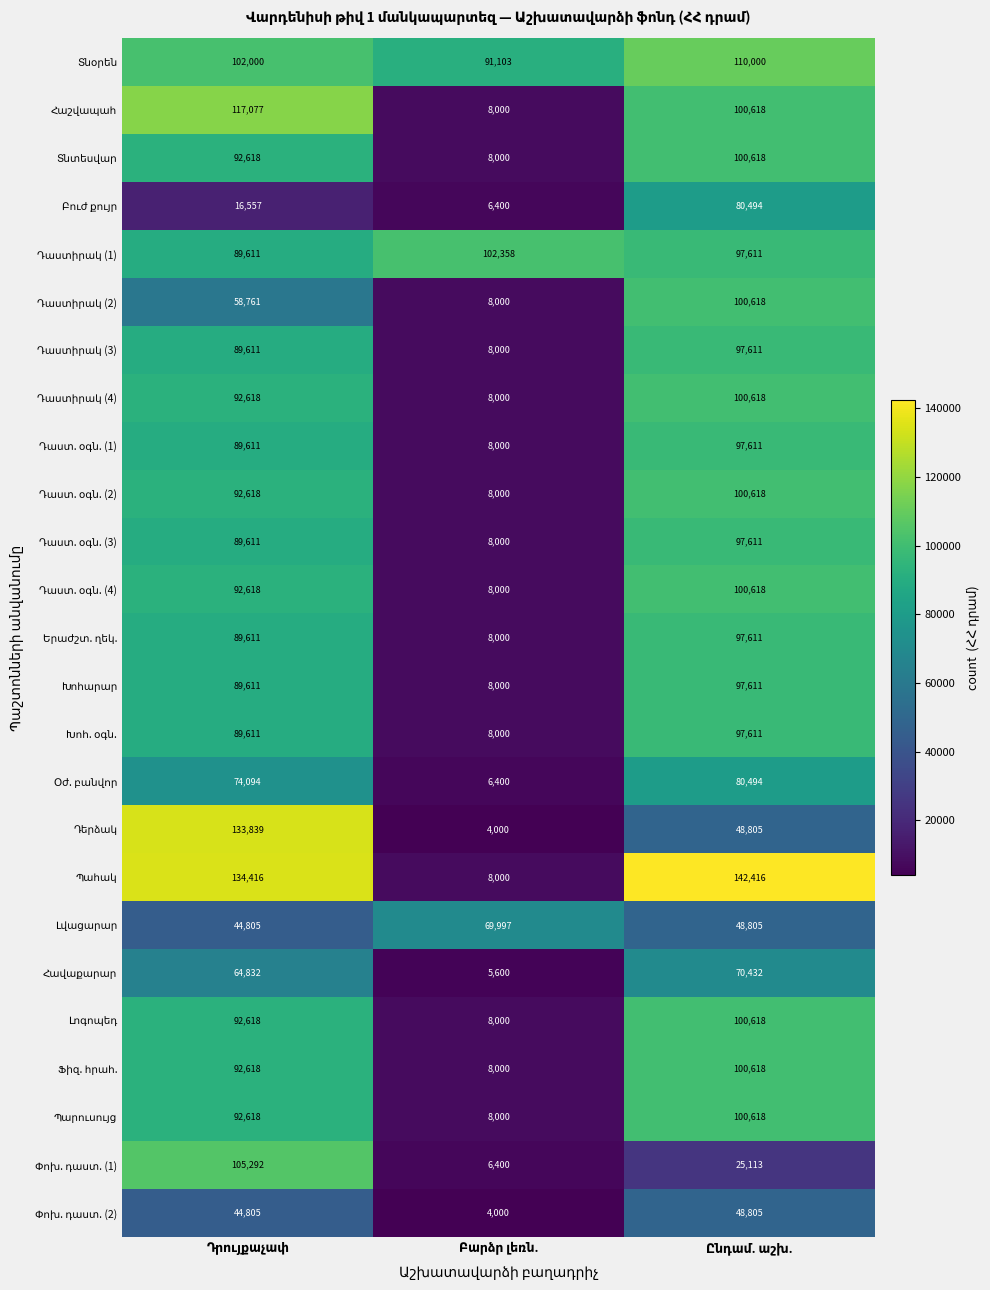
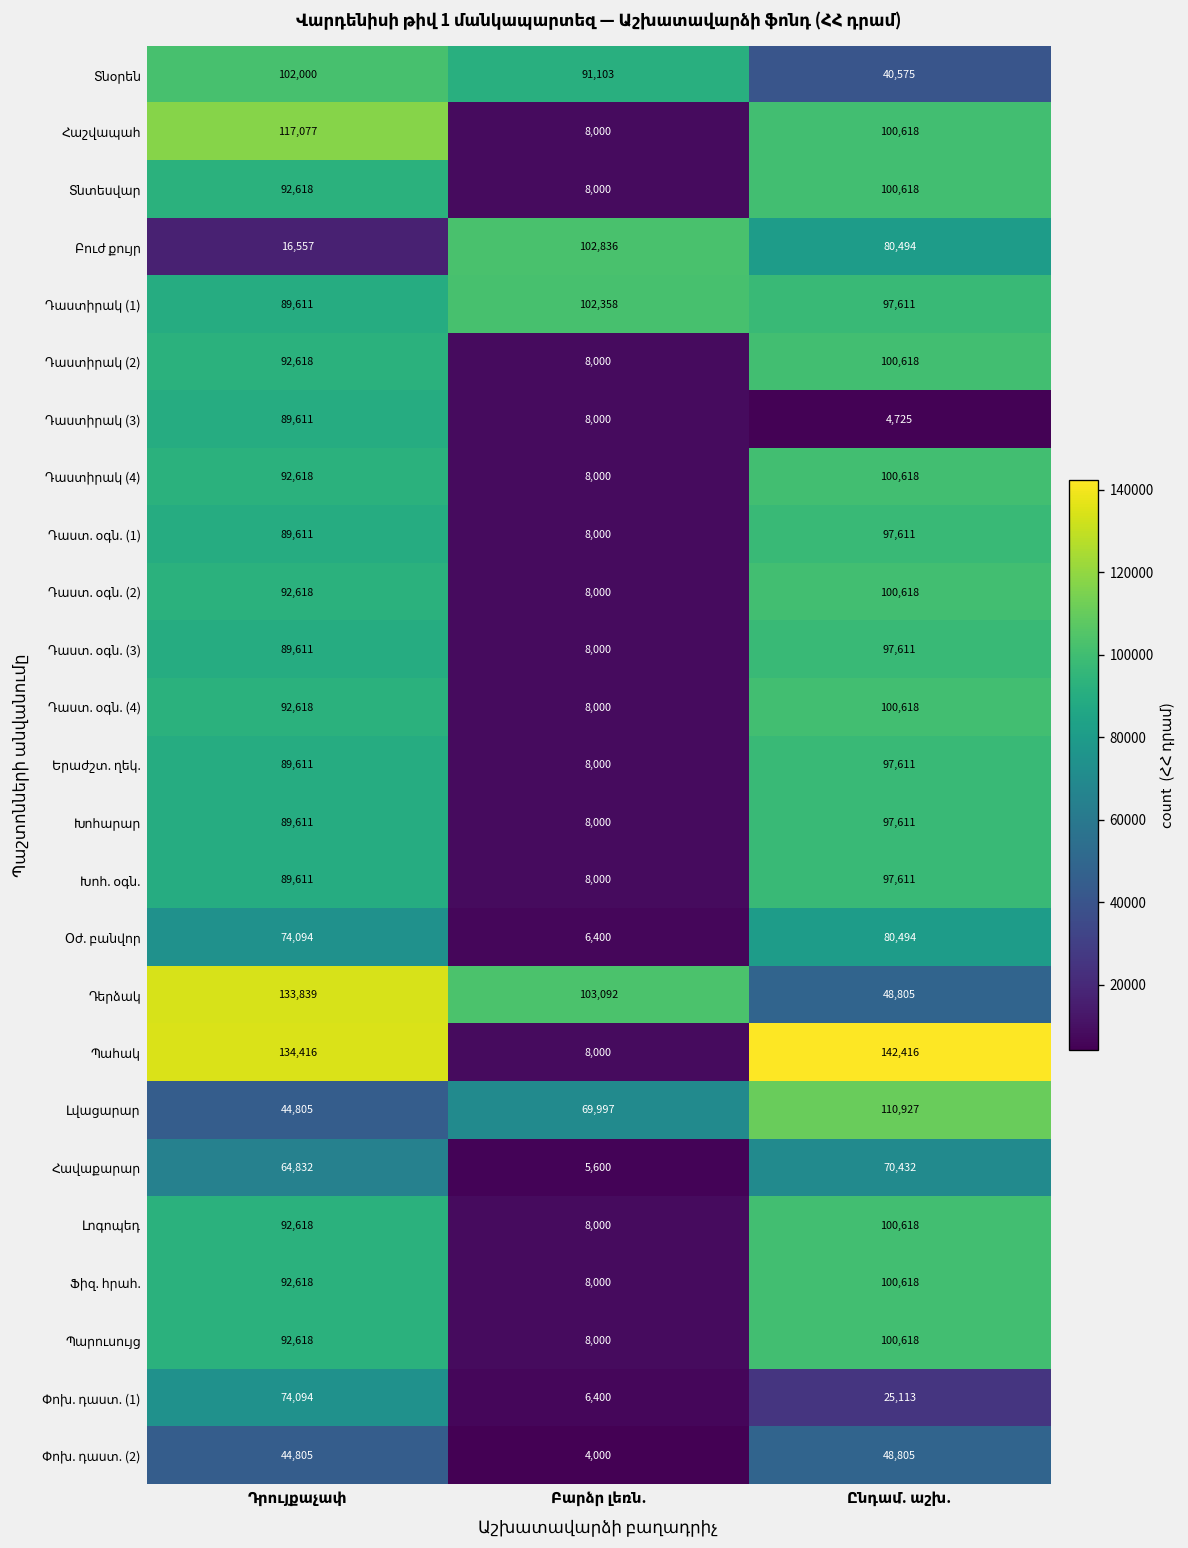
  {
    "Տնօրեն": {
      "Դրույքաչափ": "102,000",
      "Բարձր լեռն.": "91,103",
-     "Ընդամ. աշխ.": "110,000"
+     "Ընդամ. աշխ.": "40,575"
    },
    "Հաշվապահ": {
      "Դրույքաչափ": "117,077",
      "Բարձր լեռն.": "8,000",
      "Ընդամ. աշխ.": "100,618"
    },
    "Տնտեսվար": {
      "Դրույքաչափ": "92,618",
      "Բարձր լեռն.": "8,000",
      "Ընդամ. աշխ.": "100,618"
    },
    "Բուժ քույր": {
      "Դրույքաչափ": "16,557",
-     "Բարձր լեռն.": "6,400",
+     "Բարձր լեռն.": "102,836",
      "Ընդամ. աշխ.": "80,494"
    },
    "Դաստիրակ (1)": {
      "Դրույքաչափ": "89,611",
      "Բարձր լեռն.": "102,358",
      "Ընդամ. աշխ.": "97,611"
    },
    "Դաստիրակ (2)": {
-     "Դրույքաչափ": "58,761",
+     "Դրույքաչափ": "92,618",
      "Բարձր լեռն.": "8,000",
      "Ընդամ. աշխ.": "100,618"
    },
    "Դաստիրակ (3)": {
      "Դրույքաչափ": "89,611",
      "Բարձր լեռն.": "8,000",
-     "Ընդամ. աշխ.": "97,611"
+     "Ընդամ. աշխ.": "4,725"
    },
    "Դաստիրակ (4)": {
      "Դրույքաչափ": "92,618",
      "Բարձր լեռն.": "8,000",
      "Ընդամ. աշխ.": "100,618"
    },
    "Դաստ. օգն. (1)": {
      "Դրույքաչափ": "89,611",
      "Բարձր լեռն.": "8,000",
      "Ընդամ. աշխ.": "97,611"
    },
    "Դաստ. օգն. (2)": {
      "Դրույքաչափ": "92,618",
      "Բարձր լեռն.": "8,000",
      "Ընդամ. աշխ.": "100,618"
    },
    "Դաստ. օգն. (3)": {
      "Դրույքաչափ": "89,611",
      "Բարձր լեռն.": "8,000",
      "Ընդամ. աշխ.": "97,611"
    },
    "Դաստ. օգն. (4)": {
      "Դրույքաչափ": "92,618",
      "Բարձր լեռն.": "8,000",
      "Ընդամ. աշխ.": "100,618"
    },
    "Երաժշտ. ղեկ.": {
      "Դրույքաչափ": "89,611",
      "Բարձր լեռն.": "8,000",
      "Ընդամ. աշխ.": "97,611"
    },
    "Խոհարար": {
      "Դրույքաչափ": "89,611",
      "Բարձր լեռն.": "8,000",
      "Ընդամ. աշխ.": "97,611"
    },
    "Խոհ. օգն.": {
      "Դրույքաչափ": "89,611",
      "Բարձր լեռն.": "8,000",
      "Ընդամ. աշխ.": "97,611"
    },
    "Օժ. բանվոր": {
      "Դրույքաչափ": "74,094",
      "Բարձր լեռն.": "6,400",
      "Ընդամ. աշխ.": "80,494"
    },
    "Դերձակ": {
      "Դրույքաչափ": "133,839",
-     "Բարձր լեռն.": "4,000",
+     "Բարձր լեռն.": "103,092",
      "Ընդամ. աշխ.": "48,805"
    },
    "Պահակ": {
      "Դրույքաչափ": "134,416",
      "Բարձր լեռն.": "8,000",
      "Ընդամ. աշխ.": "142,416"
    },
    "Լվացարար": {
      "Դրույքաչափ": "44,805",
      "Բարձր լեռն.": "69,997",
-     "Ընդամ. աշխ.": "48,805"
+     "Ընդամ. աշխ.": "110,927"
    },
    "Հավաքարար": {
      "Դրույքաչափ": "64,832",
      "Բարձր լեռն.": "5,600",
      "Ընդամ. աշխ.": "70,432"
    },
    "Լոգոպեդ": {
      "Դրույքաչափ": "92,618",
      "Բարձր լեռն.": "8,000",
      "Ընդամ. աշխ.": "100,618"
    },
    "Ֆիզ. հրահ.": {
      "Դրույքաչափ": "92,618",
      "Բարձր լեռն.": "8,000",
      "Ընդամ. աշխ.": "100,618"
    },
    "Պարուսույց": {
      "Դրույքաչափ": "92,618",
      "Բարձր լեռն.": "8,000",
      "Ընդամ. աշխ.": "100,618"
    },
    "Փոխ. դաստ. (1)": {
-     "Դրույքաչափ": "105,292",
+     "Դրույքաչափ": "74,094",
      "Բարձր լեռն.": "6,400",
      "Ընդամ. աշխ.": "25,113"
    },
    "Փոխ. դաստ. (2)": {
      "Դրույքաչափ": "44,805",
      "Բարձր լեռն.": "4,000",
      "Ընդամ. աշխ.": "48,805"
    }
  }
